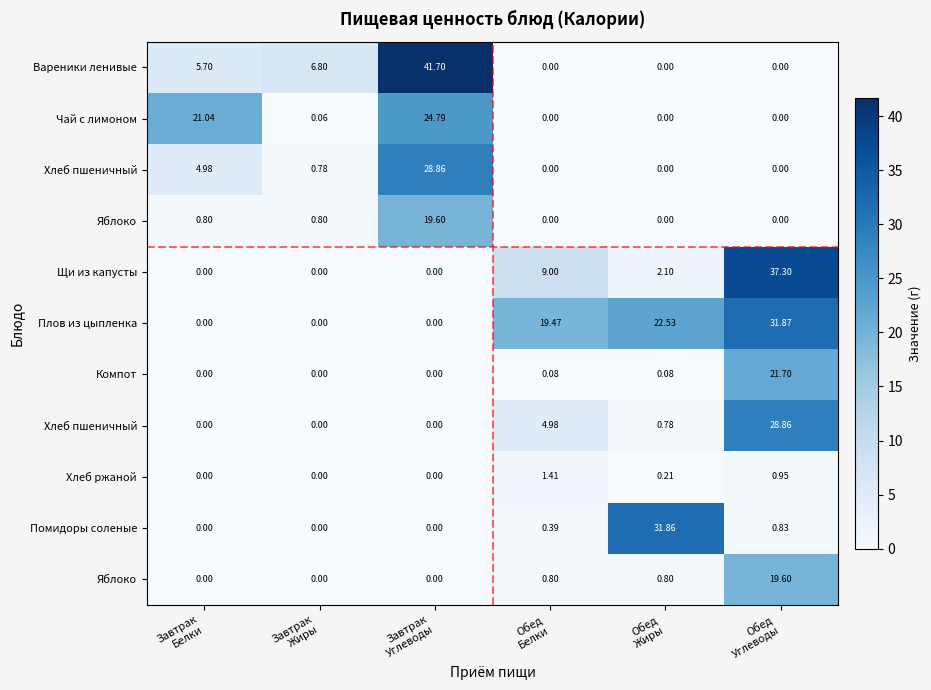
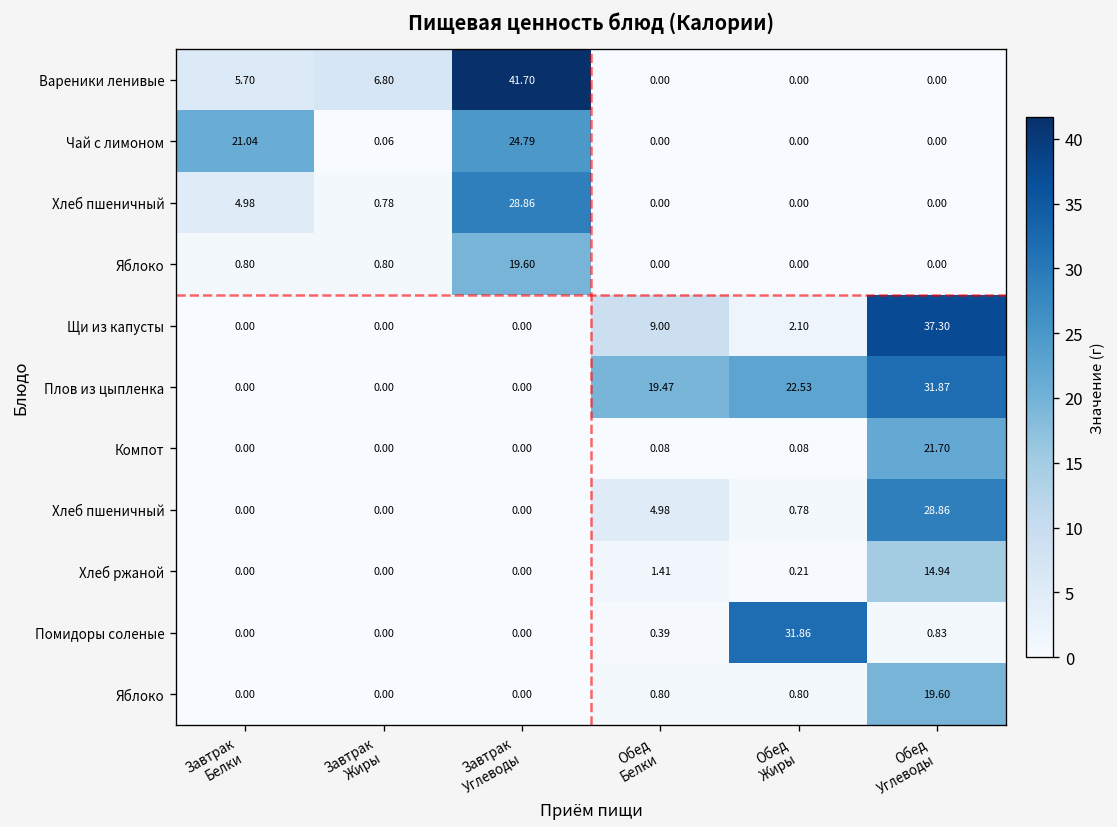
  {
    "Вареники ленивые": {
      "Завтрак Белки": 5.70,
      "Завтрак Жиры": 6.80,
      "Завтрак Углеводы": 41.70,
      "Обед Белки": 0.00,
      "Обед Жиры": 0.00,
      "Обед Углеводы": 0.00
    },
    "Чай с лимоном": {
      "Завтрак Белки": 21.04,
      "Завтрак Жиры": 0.06,
      "Завтрак Углеводы": 24.79,
      "Обед Белки": 0.00,
      "Обед Жиры": 0.00,
      "Обед Углеводы": 0.00
    },
    "Щи из капусты": {
      "Завтрак Белки": 0.00,
      "Завтрак Жиры": 0.00,
      "Завтрак Углеводы": 0.00,
      "Обед Белки": 9.00,
      "Обед Жиры": 2.10,
      "Обед Углеводы": 37.30
    },
    "Плов из цыпленка": {
      "Завтрак Белки": 0.00,
      "Завтрак Жиры": 0.00,
      "Завтрак Углеводы": 0.00,
      "Обед Белки": 19.47,
      "Обед Жиры": 22.53,
      "Обед Углеводы": 31.87
    },
    "Компот": {
      "Завтрак Белки": 0.00,
      "Завтрак Жиры": 0.00,
      "Завтрак Углеводы": 0.00,
      "Обед Белки": 0.08,
      "Обед Жиры": 0.08,
      "Обед Углеводы": 21.70
    },
    "Хлеб ржаной": {
      "Завтрак Белки": 0.00,
      "Завтрак Жиры": 0.00,
      "Завтрак Углеводы": 0.00,
      "Обед Белки": 1.41,
      "Обед Жиры": 0.21,
-     "Обед Углеводы": 0.95
+     "Обед Углеводы": 14.94
    },
    "Помидоры соленые": {
      "Завтрак Белки": 0.00,
      "Завтрак Жиры": 0.00,
      "Завтрак Углеводы": 0.00,
      "Обед Белки": 0.39,
      "Обед Жиры": 31.86,
      "Обед Углеводы": 0.83
    }
  }
